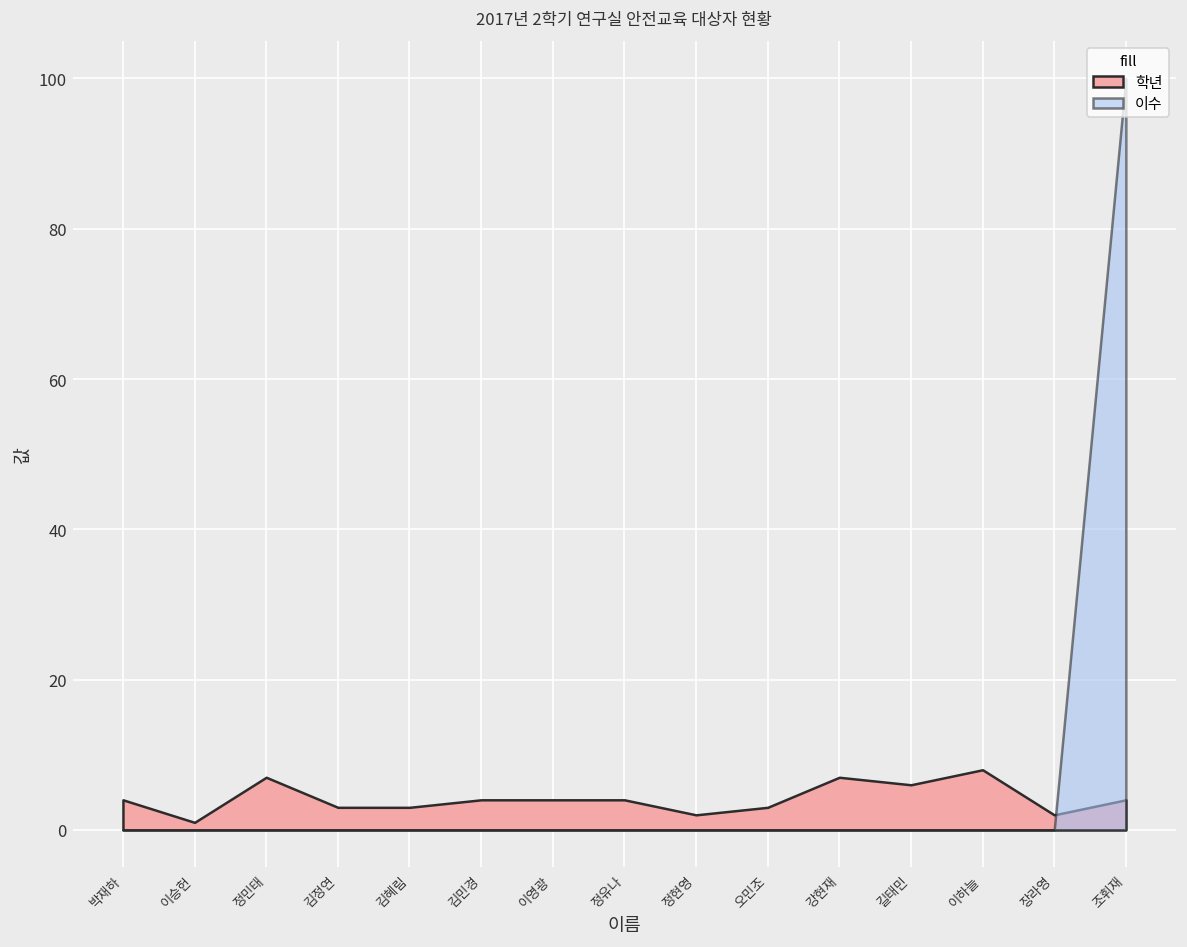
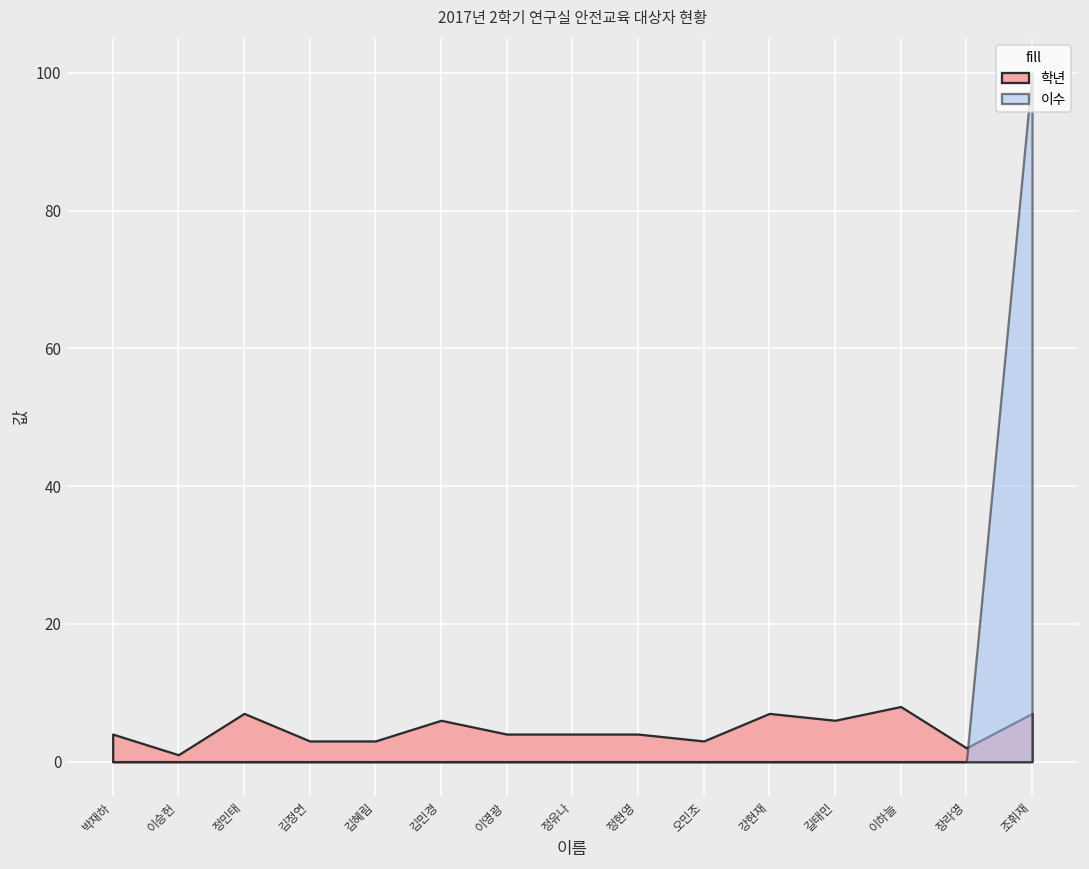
  {
    "학년": {
      "박재하": 4,
      "이승헌": 1,
      "정민태": 7,
      "김정연": 3,
      "김혜림": 3,
-     "김민경": 4,
+     "김민경": 6,
      "이영광": 4,
      "정유나": 4,
-     "정현영": 2,
+     "정현영": 4,
      "오민조": 3,
      "강현재": 7,
      "길태민": 6,
      "이하늘": 8,
      "장라영": 2,
-     "조휘재": 4
+     "조휘재": 7
    },
    "이수": {
      "박재하": 0,
      "이승헌": 0,
      "정민태": 0,
      "김정연": 0,
      "김혜림": 0,
      "김민경": 0,
      "이영광": 0,
      "정유나": 0,
      "정현영": 0,
      "오민조": 0,
      "강현재": 0,
      "길태민": 0,
      "이하늘": 0,
      "장라영": 0
    }
  }
